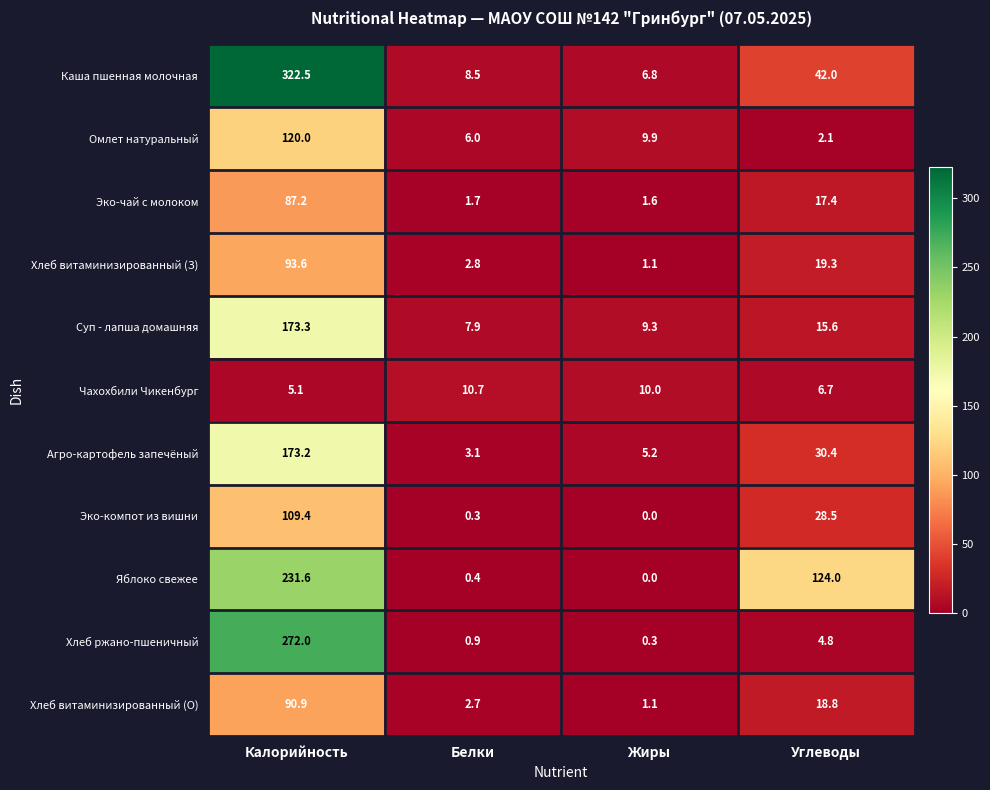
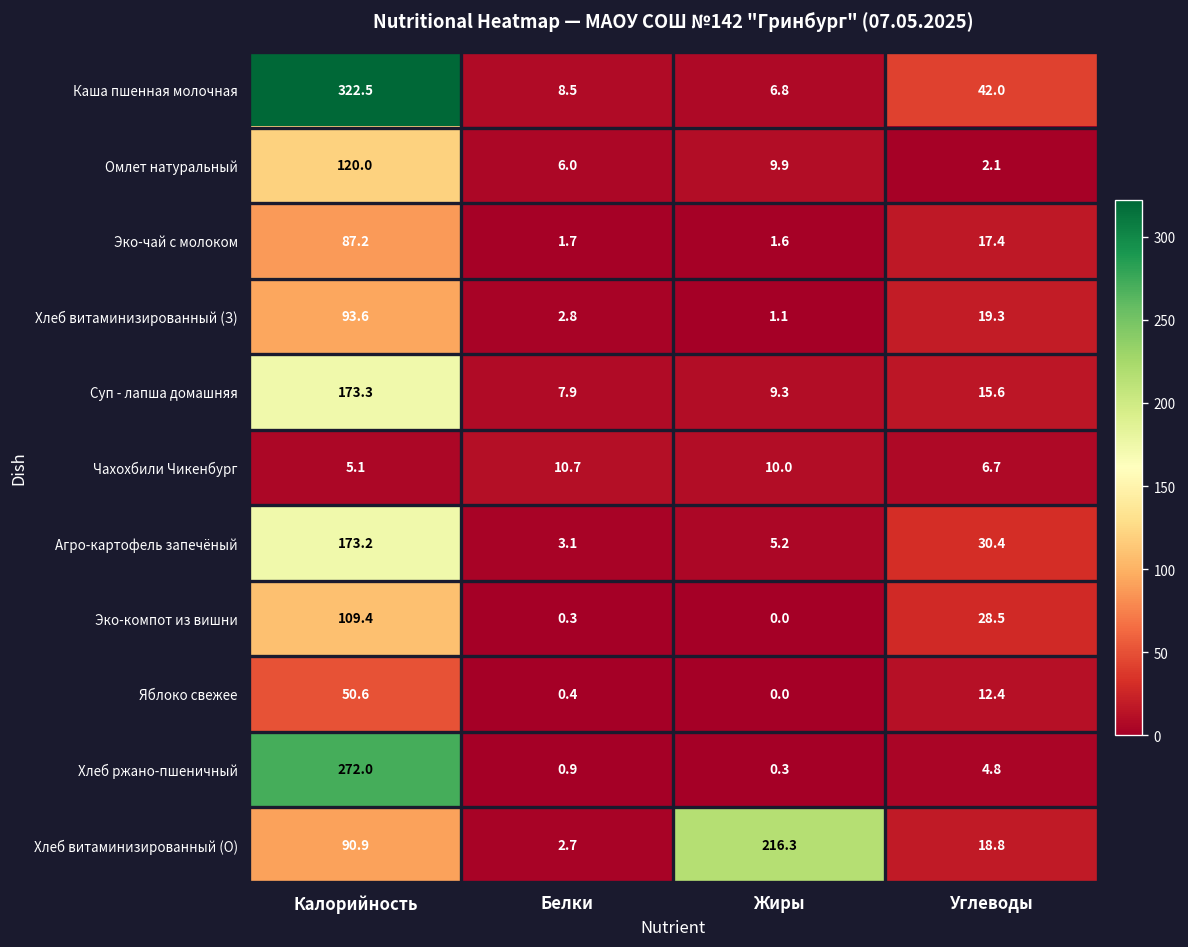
  {
    "Каша пшенная молочная": {
      "Калорийность": 322.5,
      "Белки": 8.5,
      "Жиры": 6.8,
      "Углеводы": 42.0
    },
    "Омлет натуральный": {
      "Калорийность": 120.0,
      "Белки": 6.0,
      "Жиры": 9.9,
      "Углеводы": 2.1
    },
    "Эко-чай с молоком": {
      "Калорийность": 87.2,
      "Белки": 1.7,
      "Жиры": 1.6,
      "Углеводы": 17.4
    },
    "Хлеб витаминизированный (З)": {
      "Калорийность": 93.6,
      "Белки": 2.8,
      "Жиры": 1.1,
      "Углеводы": 19.3
    },
    "Суп - лапша домашняя": {
      "Калорийность": 173.3,
      "Белки": 7.9,
      "Жиры": 9.3,
      "Углеводы": 15.6
    },
    "Чахохбили Чикенбург": {
      "Калорийность": 5.1,
      "Белки": 10.7,
      "Жиры": 10.0,
      "Углеводы": 6.7
    },
    "Агро-картофель запечёный": {
      "Калорийность": 173.2,
      "Белки": 3.1,
      "Жиры": 5.2,
      "Углеводы": 30.4
    },
    "Эко-компот из вишни": {
      "Калорийность": 109.4,
      "Белки": 0.3,
      "Жиры": 0.0,
      "Углеводы": 28.5
    },
    "Яблоко свежее": {
-     "Калорийность": 231.6,
+     "Калорийность": 50.6,
      "Белки": 0.4,
      "Жиры": 0.0,
-     "Углеводы": 124.0
+     "Углеводы": 12.4
    },
    "Хлеб ржано-пшеничный": {
      "Калорийность": 272.0,
      "Белки": 0.9,
      "Жиры": 0.3,
      "Углеводы": 4.8
    },
    "Хлеб витаминизированный (О)": {
      "Калорийность": 90.9,
      "Белки": 2.7,
-     "Жиры": 1.1,
+     "Жиры": 216.3,
      "Углеводы": 18.8
    }
  }
